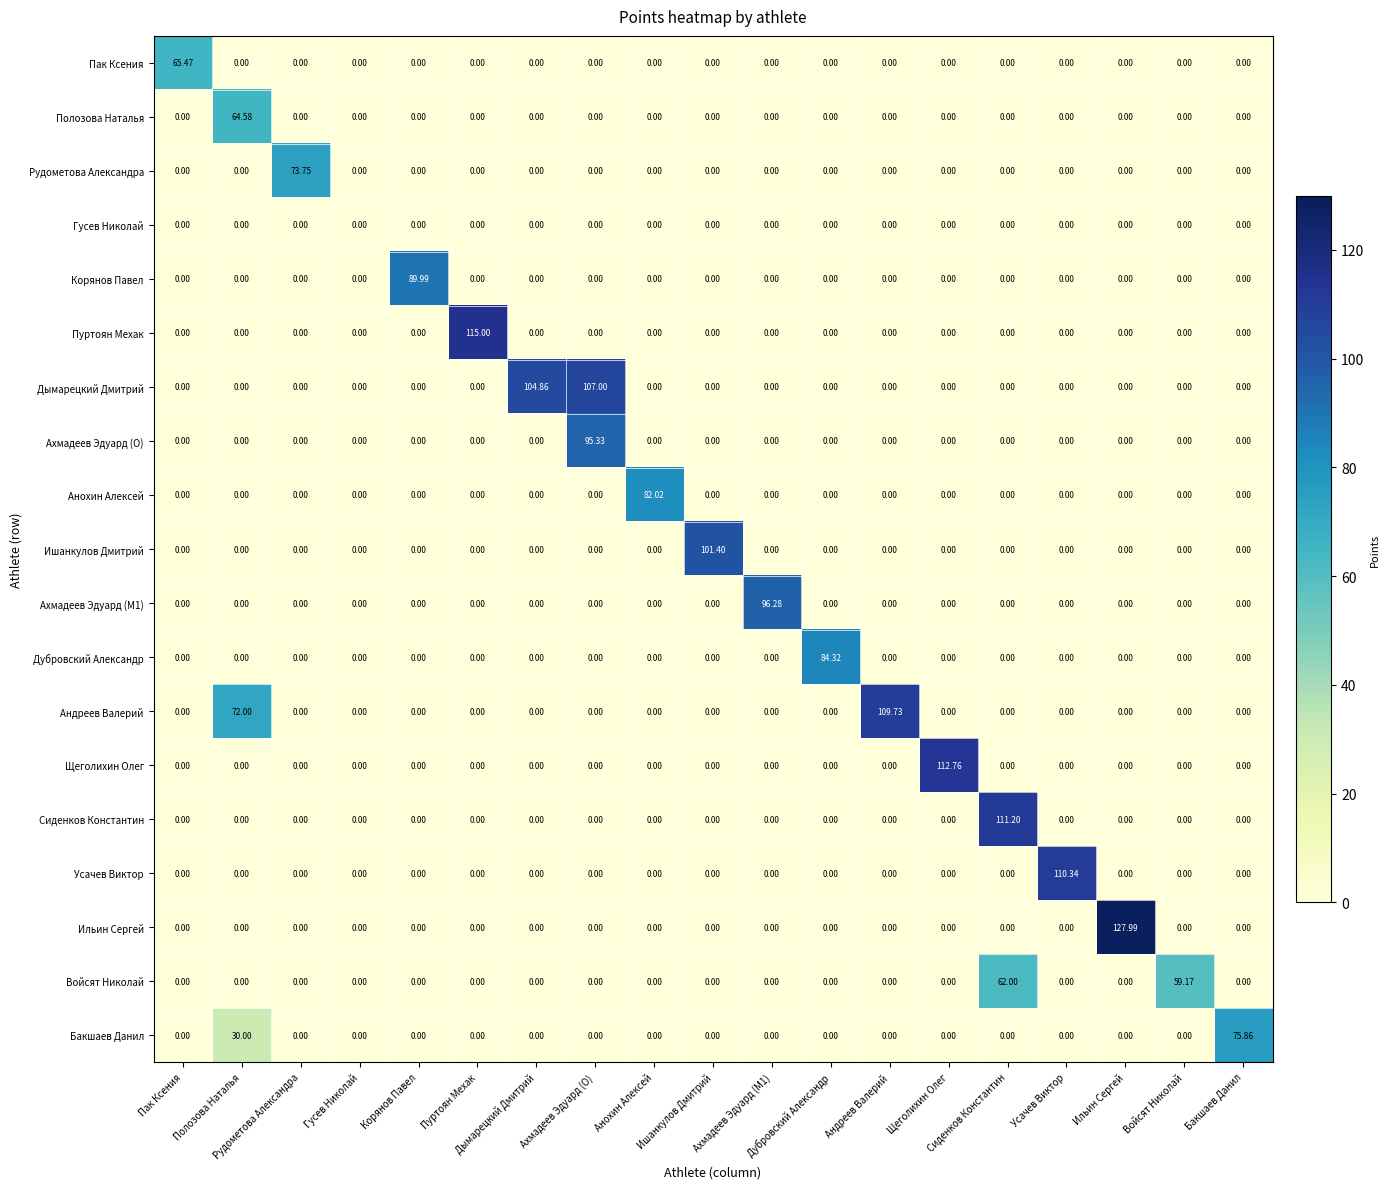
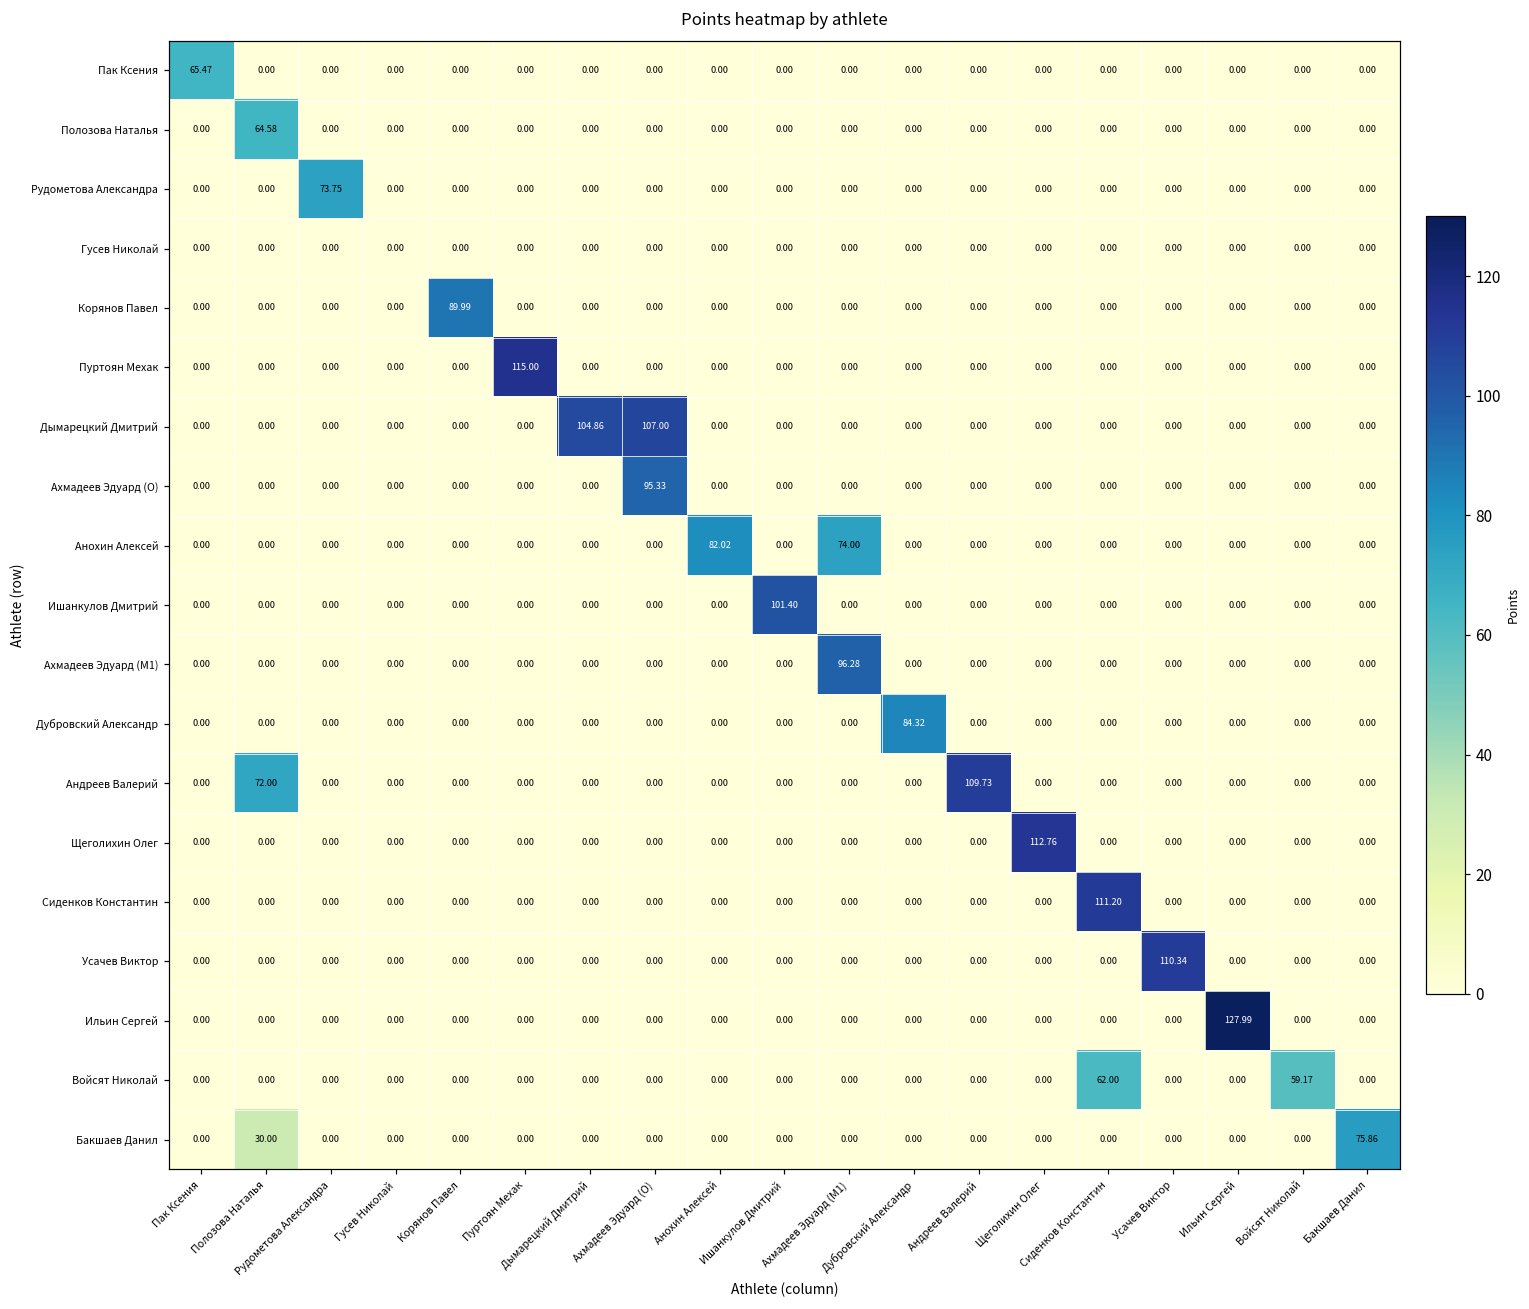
  {
    "Анохин Алексей": {
      "Пак Ксения": 0.00,
      "Полозова Наталья": 0.00,
      "Рудометова Александра": 0.00,
      "Гусев Николай": 0.00,
      "Корянов Павел": 0.00,
      "Пуртоян Мехак": 0.00,
      "Дымарецкий Дмитрий": 0.00,
      "Ахмадеев Эдуард (O)": 0.00,
      "Анохин Алексей": 82.02,
      "Ишанкулов Дмитрий": 0.00,
-     "Ахмадеев Эдуард (M1)": 0.00,
+     "Ахмадеев Эдуард (M1)": 74.00,
      "Дубровский Александр": 0.00,
      "Андреев Валерий": 0.00,
      "Щеголихин Олег": 0.00,
      "Сиденков Константин": 0.00,
      "Усачев Виктор": 0.00,
      "Ильин Сергей": 0.00,
      "Войсят Николай": 0.00,
      "Бакшаев Данил": 0.00
    }
  }
